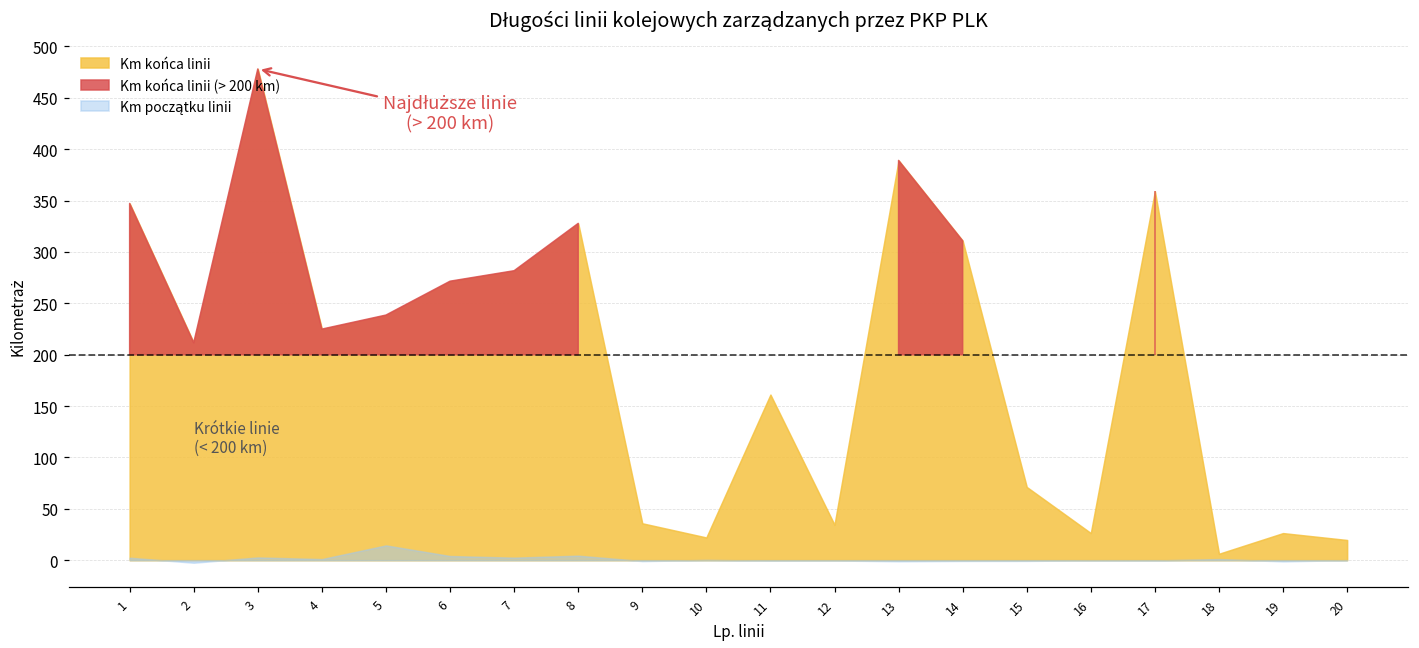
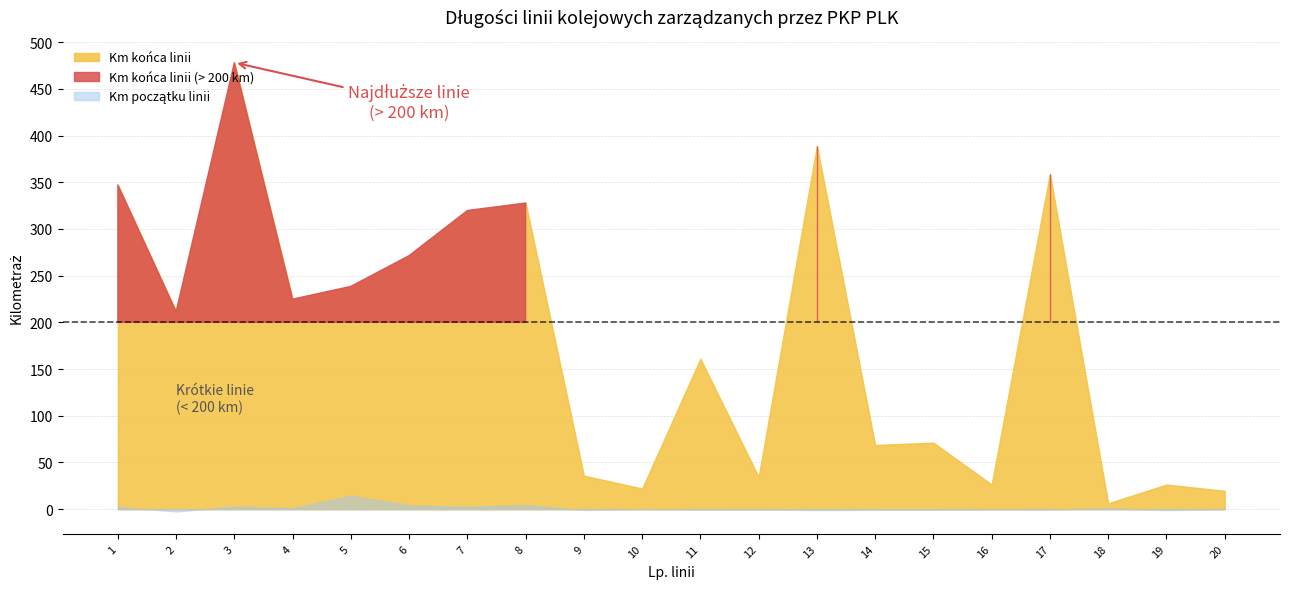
  {
    "Km końca linii": {
      "1": 350,
      "2": 210,
      "4": 220,
      "5": 240,
      "6": 270,
-     "7": 280,
+     "7": 320,
      "8": 330,
      "9": 40,
      "10": 20,
      "11": 160,
      "12": 30,
      "13": 390,
-     "14": 310,
+     "14": 70,
      "15": 70,
      "16": 30,
      "17": 360,
      "18": 10,
      "19": 30,
      "20": 20
    },
    "Km początku linii": {
      "3": 0,
      "5": 10,
      "6": 0,
      "8": 0
    }
  }
